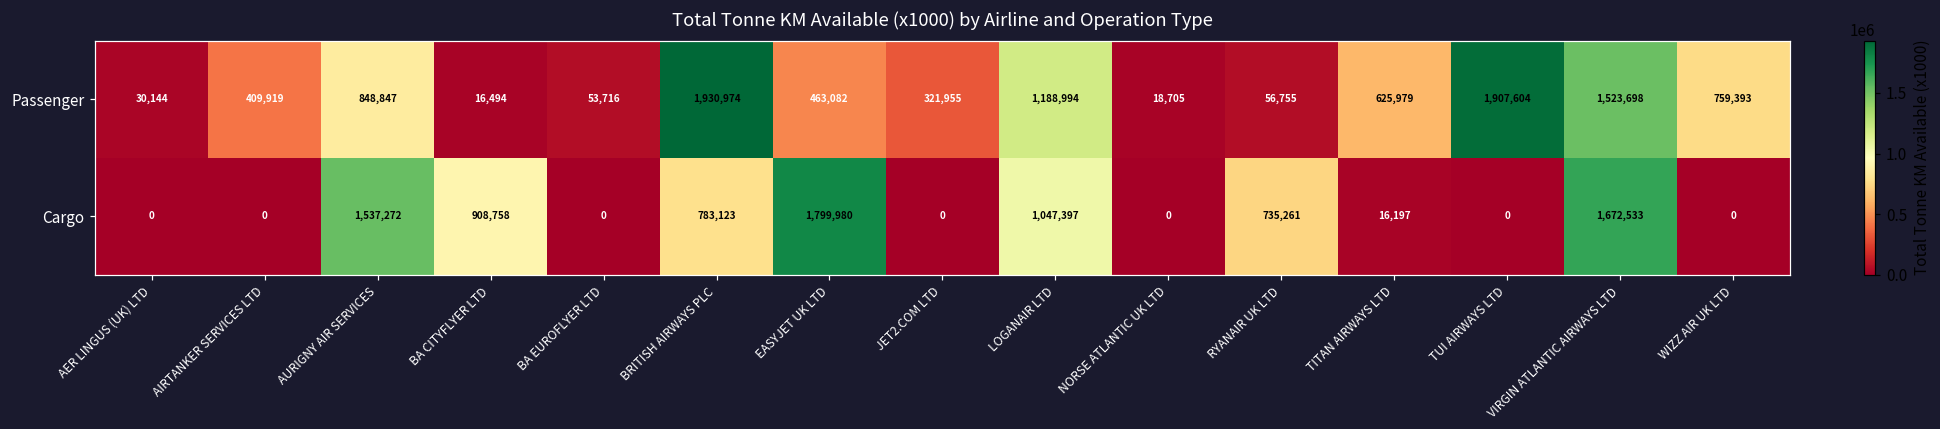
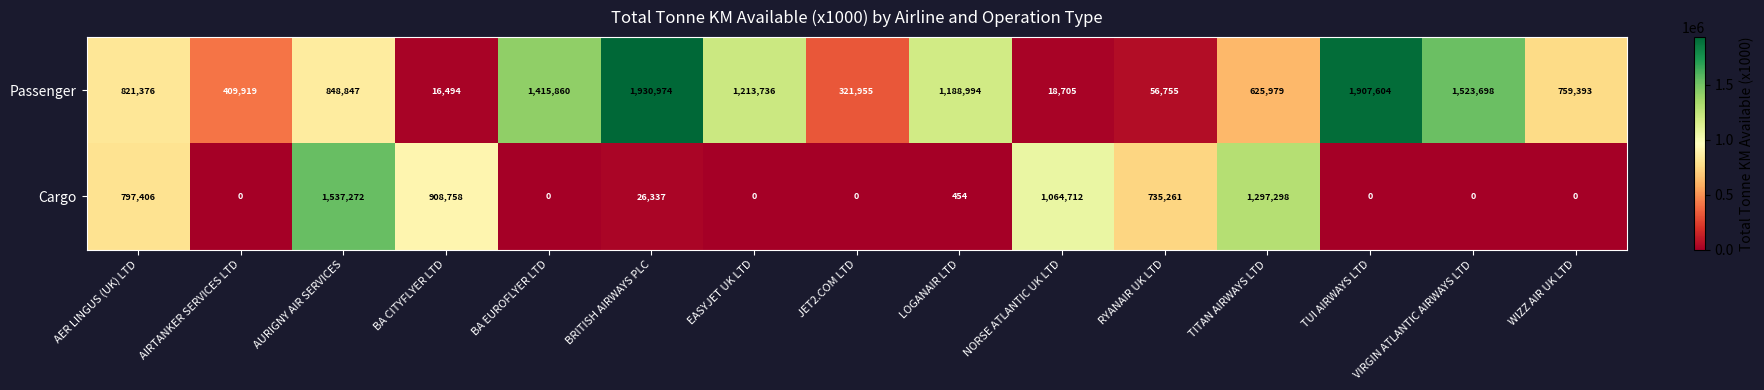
  {
    "Passenger": {
-     "AER LINGUS (UK) LTD": "30,144",
+     "AER LINGUS (UK) LTD": "821,376",
      "AIRTANKER SERVICES LTD": "409,919",
      "AURIGNY AIR SERVICES": "848,847",
      "BA CITYFLYER LTD": "16,494",
-     "BA EUROFLYER LTD": "53,716",
+     "BA EUROFLYER LTD": "1,415,860",
      "BRITISH AIRWAYS PLC": "1,930,974",
-     "EASYJET UK LTD": "463,082",
+     "EASYJET UK LTD": "1,213,736",
      "JET2.COM LTD": "321,955",
      "LOGANAIR LTD": "1,188,994",
      "NORSE ATLANTIC UK LTD": "18,705",
      "RYANAIR UK LTD": "56,755",
      "TITAN AIRWAYS LTD": "625,979",
      "TUI AIRWAYS LTD": "1,907,604",
      "VIRGIN ATLANTIC AIRWAYS LTD": "1,523,698",
      "WIZZ AIR UK LTD": "759,393"
    },
    "Cargo": {
-     "AER LINGUS (UK) LTD": "0",
+     "AER LINGUS (UK) LTD": "797,406",
      "AIRTANKER SERVICES LTD": "0",
      "AURIGNY AIR SERVICES": "1,537,272",
      "BA CITYFLYER LTD": "908,758",
      "BA EUROFLYER LTD": "0",
-     "BRITISH AIRWAYS PLC": "783,123",
-     "EASYJET UK LTD": "1,799,980",
+     "BRITISH AIRWAYS PLC": "26,337",
+     "EASYJET UK LTD": "0",
      "JET2.COM LTD": "0",
-     "LOGANAIR LTD": "1,047,397",
-     "NORSE ATLANTIC UK LTD": "0",
+     "LOGANAIR LTD": "454",
+     "NORSE ATLANTIC UK LTD": "1,064,712",
      "RYANAIR UK LTD": "735,261",
-     "TITAN AIRWAYS LTD": "16,197",
+     "TITAN AIRWAYS LTD": "1,297,298",
      "TUI AIRWAYS LTD": "0",
-     "VIRGIN ATLANTIC AIRWAYS LTD": "1,672,533",
+     "VIRGIN ATLANTIC AIRWAYS LTD": "0",
      "WIZZ AIR UK LTD": "0"
    }
  }
